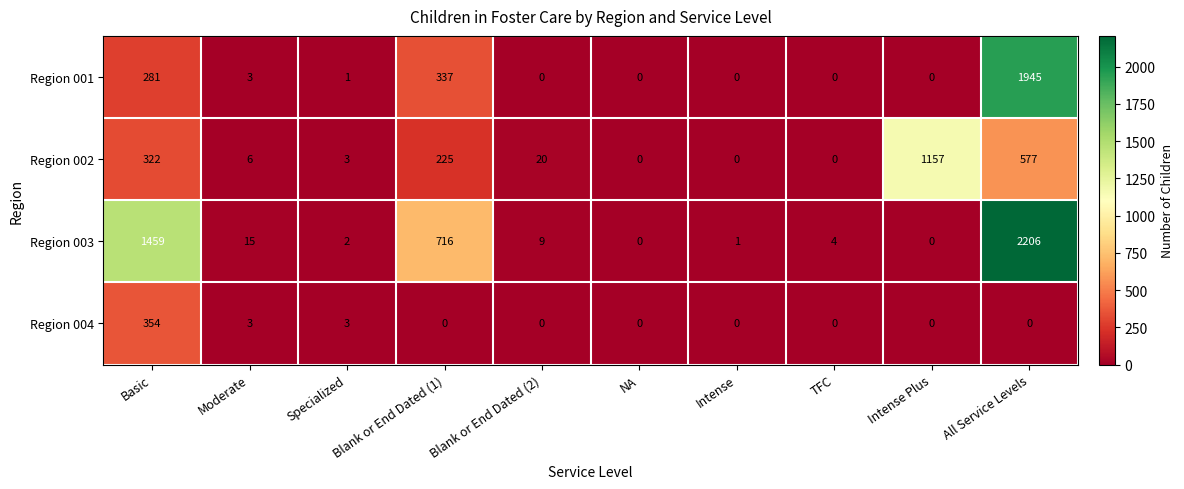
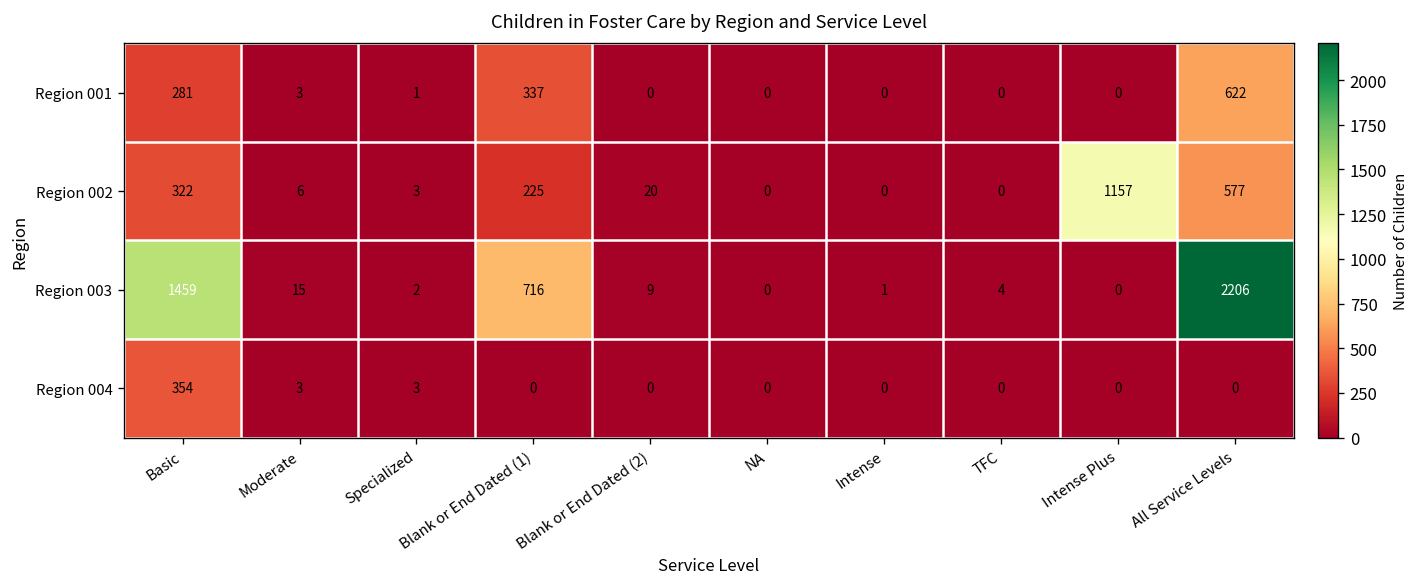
  {
    "Region 001": {
      "Basic": 281,
      "Moderate": 3,
      "Specialized": 1,
      "Blank or End Dated (1)": 337,
      "Blank or End Dated (2)": 0,
      "NA": 0,
      "Intense": 0,
      "TFC": 0,
      "Intense Plus": 0,
-     "All Service Levels": 1945
+     "All Service Levels": 622
    },
    "Region 002": {
      "Basic": 322,
      "Moderate": 6,
      "Specialized": 3,
      "Blank or End Dated (1)": 225,
      "Blank or End Dated (2)": 20,
      "NA": 0,
      "Intense": 0,
      "TFC": 0,
      "Intense Plus": 1157,
      "All Service Levels": 577
    },
    "Region 003": {
      "Basic": 1459,
      "Moderate": 15,
      "Specialized": 2,
      "Blank or End Dated (1)": 716,
      "Blank or End Dated (2)": 9,
      "NA": 0,
      "Intense": 1,
      "TFC": 4,
      "Intense Plus": 0,
      "All Service Levels": 2206
    },
    "Region 004": {
      "Basic": 354,
      "Moderate": 3,
      "Specialized": 3,
      "Blank or End Dated (1)": 0,
      "Blank or End Dated (2)": 0,
      "NA": 0,
      "Intense": 0,
      "TFC": 0,
      "Intense Plus": 0,
      "All Service Levels": 0
    }
  }
